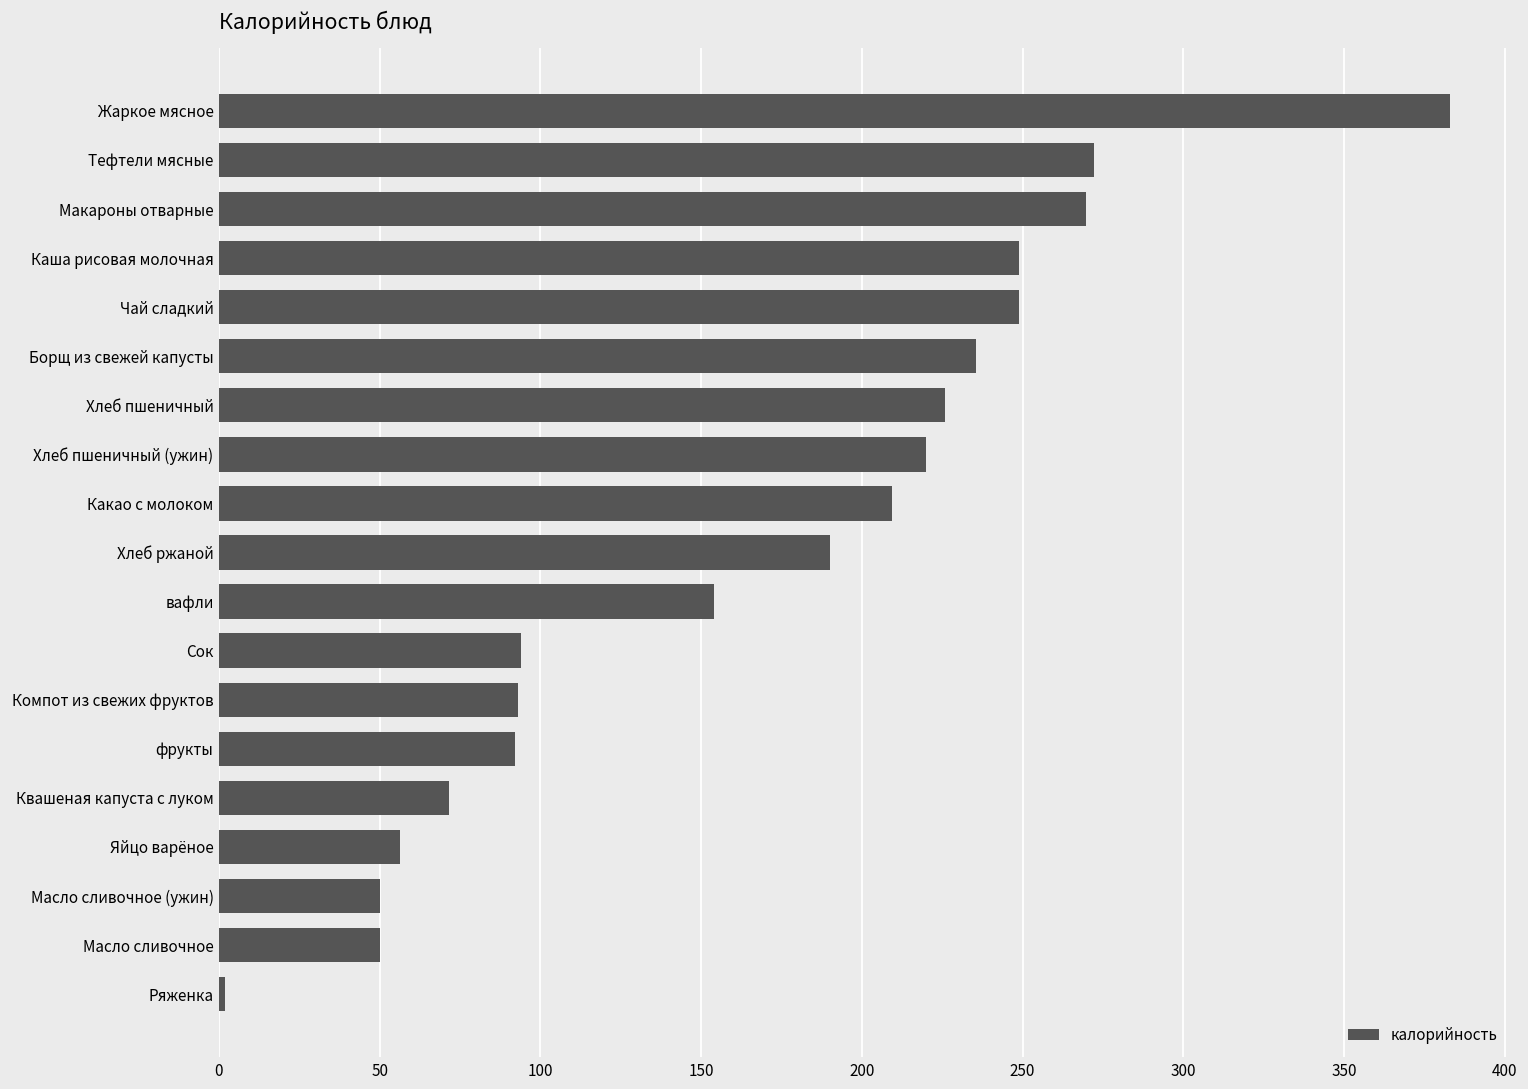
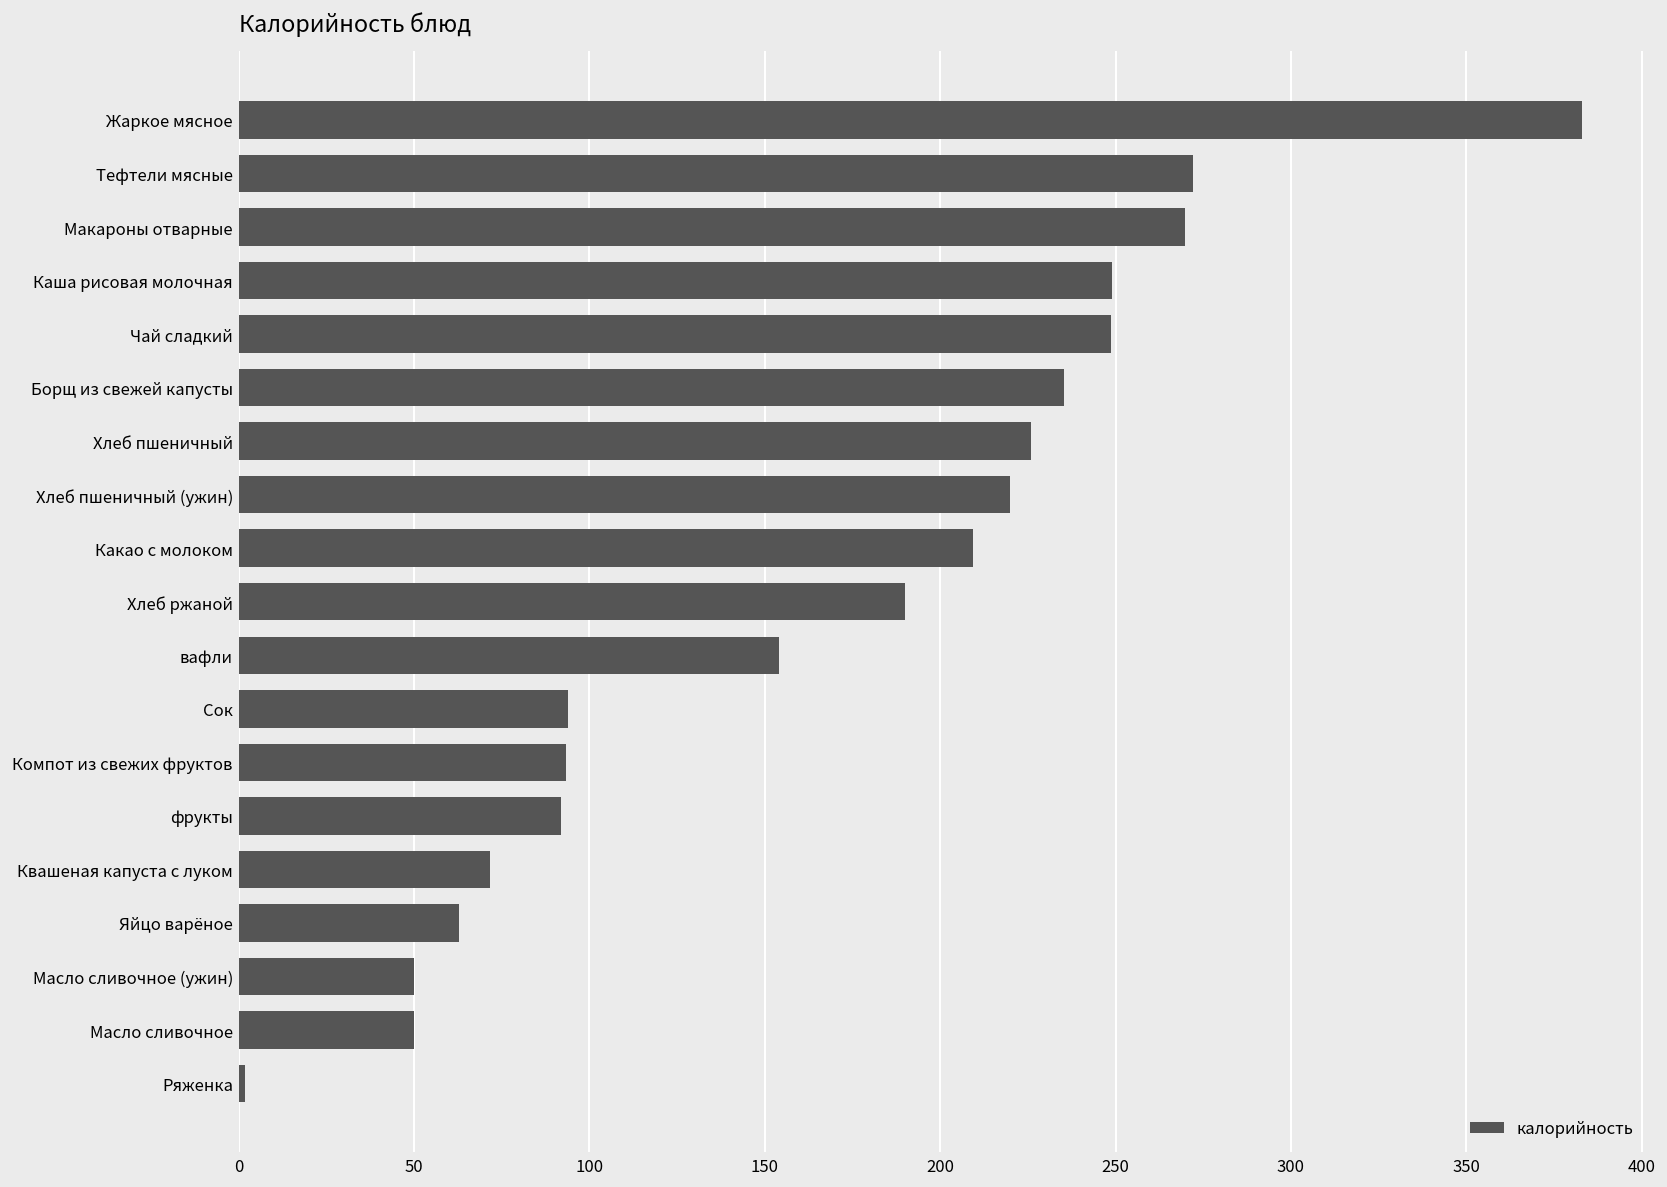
  {
    "Жаркое мясное": 383,
    "Тефтели мясные": 272,
    "Макароны отварные": 270,
    "Каша рисовая молочная": 249,
    "Чай сладкий": 249,
    "Борщ из свежей капусты": 235,
    "Хлеб пшеничный": 226,
    "Хлеб пшеничный (ужин)": 220,
    "Какао с молоком": 210,
    "Хлеб ржаной": 190,
    "вафли": 154,
    "Сок": 94,
    "Компот из свежих фруктов": 93,
    "фрукты": 92,
    "Квашеная капуста с луком": 72,
-   "Яйцо варёное": 56,
+   "Яйцо варёное": 63,
    "Масло сливочное (ужин)": 50,
    "Масло сливочное": 50,
    "Ряженка": 2
  }
